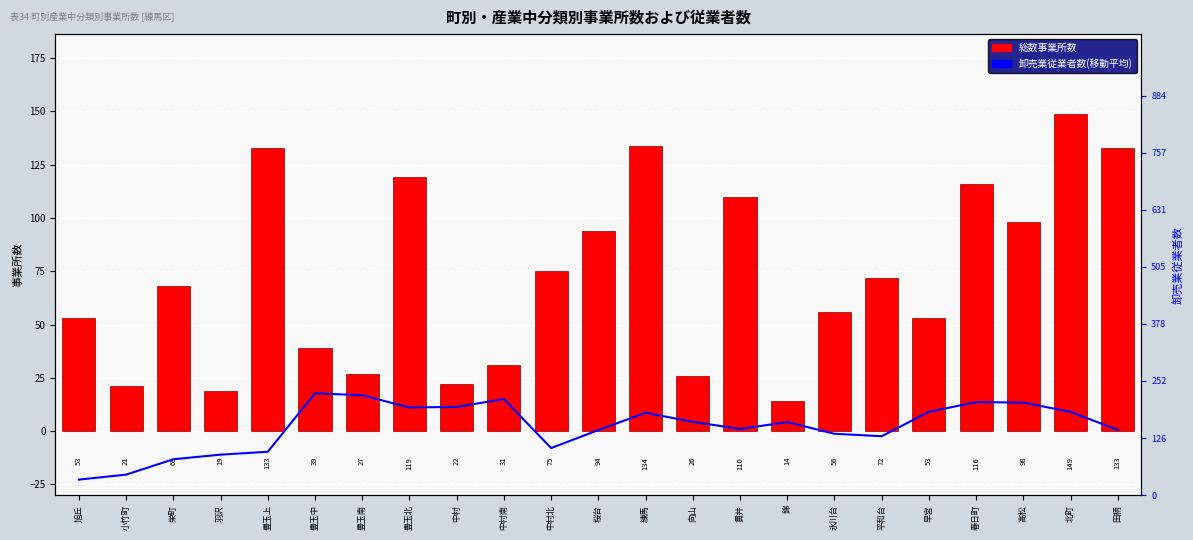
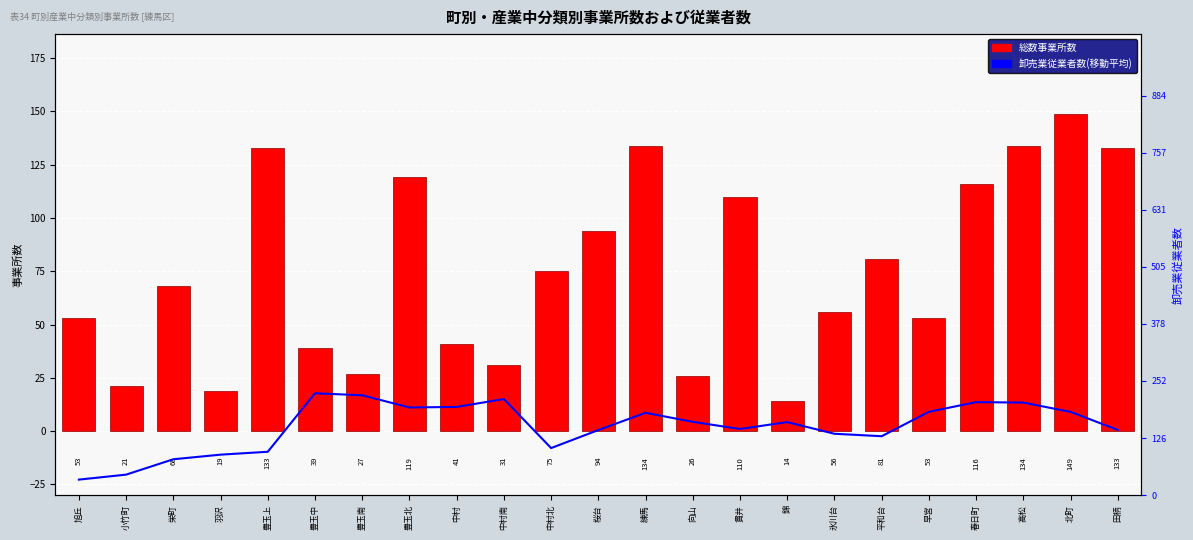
  {
    "総数事業所数": {
-     "中村": 22,
-     "平和台": 72,
-     "高松": 98
+     "中村": 41,
+     "平和台": 81,
+     "高松": 134
    }
  }
